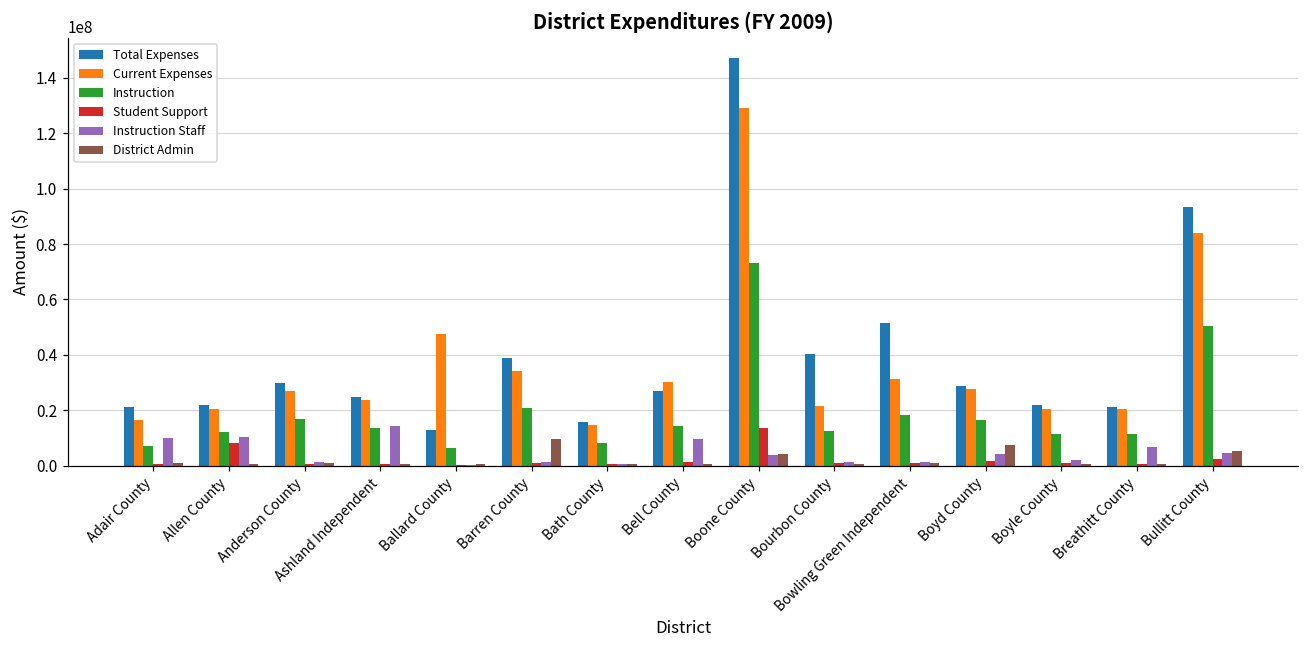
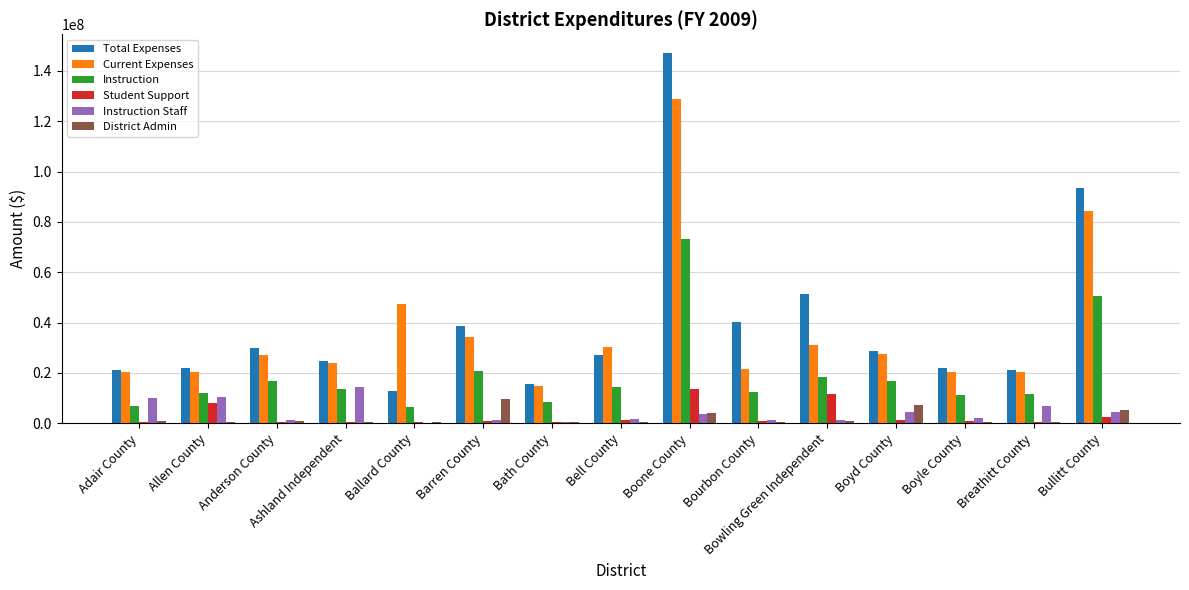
  {
    "Total Expenses": {
      "Adair County": 21000000,
      "Allen County": 22000000,
      "Anderson County": 30000000,
      "Ashland Independent": 25000000,
      "Ballard County": 13000000,
      "Barren County": 39000000,
      "Bath County": 16000000,
      "Bell County": 27000000,
      "Boone County": 147000000,
      "Bourbon County": 40000000,
      "Bowling Green Independent": 51000000,
      "Boyd County": 29000000,
      "Boyle County": 22000000,
      "Breathitt County": 21000000,
      "Bullitt County": 93000000
    },
    "Current Expenses": {
-     "Adair County": 17000000,
+     "Adair County": 20000000,
      "Allen County": 21000000,
      "Anderson County": 27000000,
      "Ashland Independent": 24000000,
      "Ballard County": 47000000,
      "Barren County": 34000000,
      "Bath County": 15000000,
      "Bell County": 30000000,
      "Boone County": 129000000,
      "Bourbon County": 22000000,
      "Bowling Green Independent": 31000000,
      "Boyd County": 28000000,
      "Boyle County": 20000000,
      "Breathitt County": 20000000,
      "Bullitt County": 84000000
    },
    "Instruction": {
      "Adair County": 7000000,
      "Allen County": 12000000,
      "Anderson County": 17000000,
      "Ashland Independent": 14000000,
      "Ballard County": 6000000,
      "Barren County": 21000000,
      "Bath County": 8000000,
      "Bell County": 14000000,
      "Boone County": 73000000,
      "Bourbon County": 13000000,
      "Bowling Green Independent": 18000000,
      "Boyd County": 17000000,
      "Boyle County": 11000000,
      "Breathitt County": 12000000,
      "Bullitt County": 51000000
    },
    "Student Support": {
      "Allen County": 8000000,
      "Bell County": 1000000,
      "Boone County": 14000000,
-     "Bowling Green Independent": 1000000,
+     "Bowling Green Independent": 12000000,
      "Boyd County": 2000000,
      "Boyle County": 1000000,
      "Bullitt County": 2000000
    },
    "Instruction Staff": {
      "Adair County": 10000000,
      "Allen County": 10000000,
      "Anderson County": 1000000,
      "Ashland Independent": 14000000,
      "Barren County": 1000000,
-     "Bell County": 10000000,
+     "Bell County": 2000000,
      "Boone County": 4000000,
      "Bourbon County": 1000000,
      "Bowling Green Independent": 1000000,
      "Boyd County": 4000000,
      "Boyle County": 2000000,
      "Breathitt County": 7000000,
      "Bullitt County": 4000000
    },
    "District Admin": {
      "Barren County": 10000000,
      "Boone County": 4000000,
      "Boyd County": 7000000,
      "Bullitt County": 5000000
    }
  }
